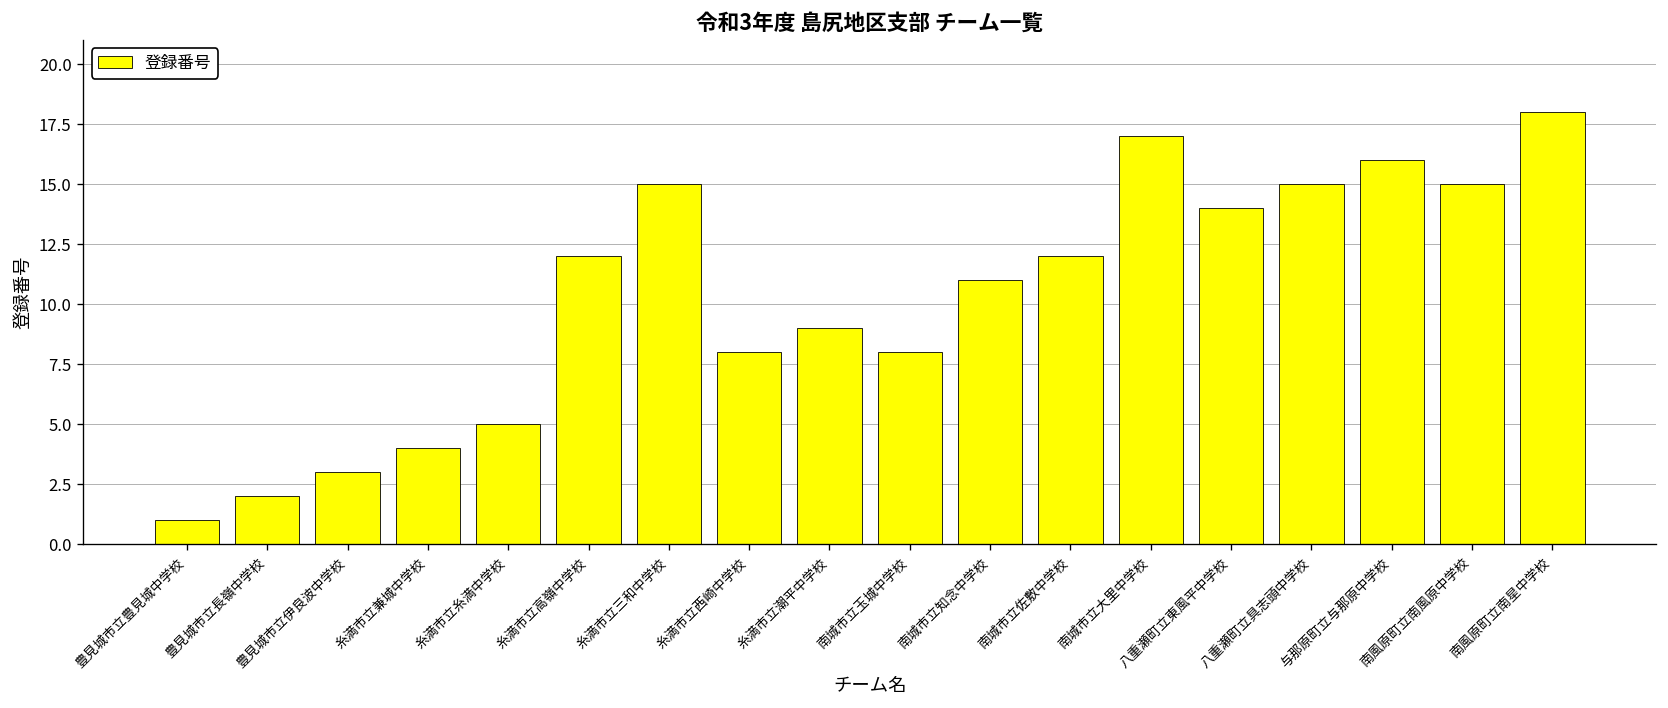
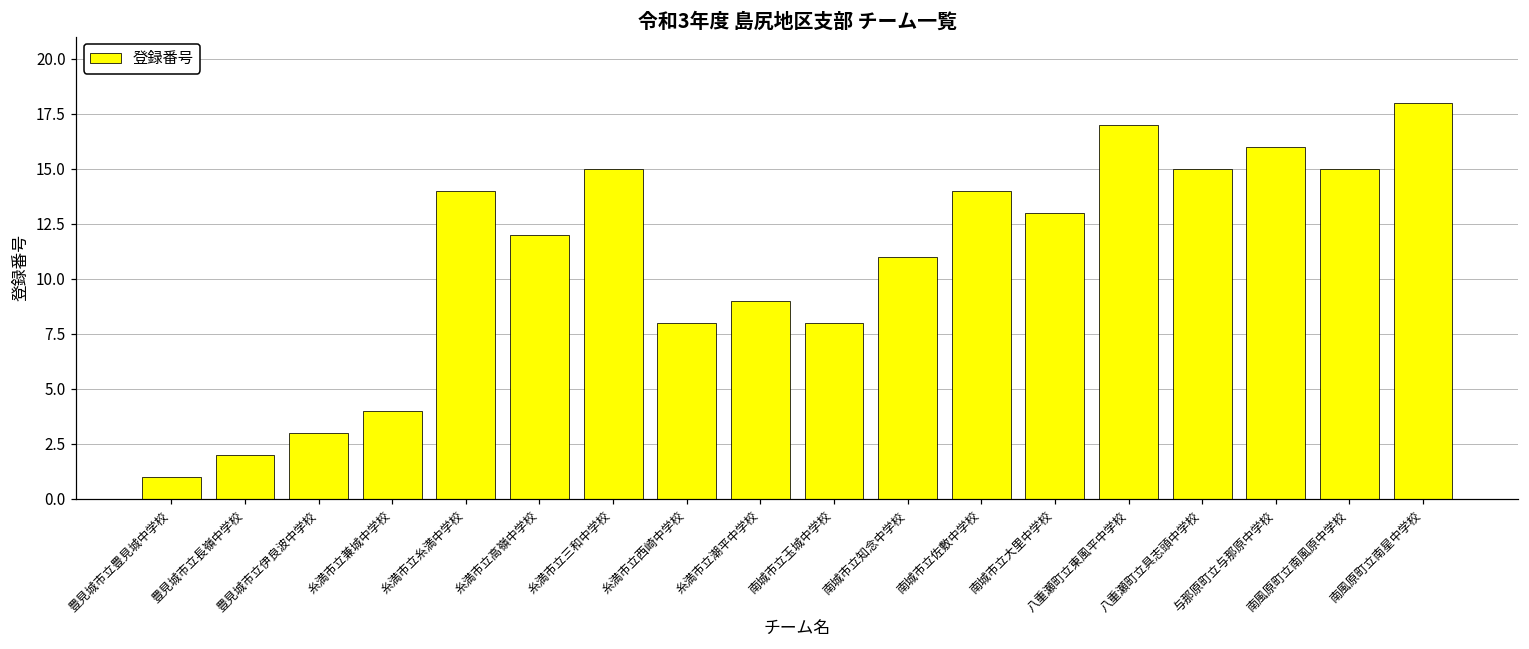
  {
    "豊見城市立豊見城中学校": 1,
    "豊見城市立長嶺中学校": 2,
    "豊見城市立伊良波中学校": 3,
    "糸満市立兼城中学校": 4,
-   "糸満市立糸満中学校": 5,
+   "糸満市立糸満中学校": 14,
    "糸満市立高嶺中学校": 12,
    "糸満市立三和中学校": 15,
    "糸満市立西崎中学校": 8,
    "糸満市立潮平中学校": 9,
    "南城市立玉城中学校": 8,
    "南城市立知念中学校": 11,
-   "南城市立佐敷中学校": 12,
-   "南城市立大里中学校": 17,
-   "八重瀬町立東風平中学校": 14,
+   "南城市立佐敷中学校": 14,
+   "南城市立大里中学校": 13,
+   "八重瀬町立東風平中学校": 17,
    "八重瀬町立具志頭中学校": 15,
    "与那原町立与那原中学校": 16,
    "南風原町立南風原中学校": 15,
    "南風原町立南星中学校": 18
  }
